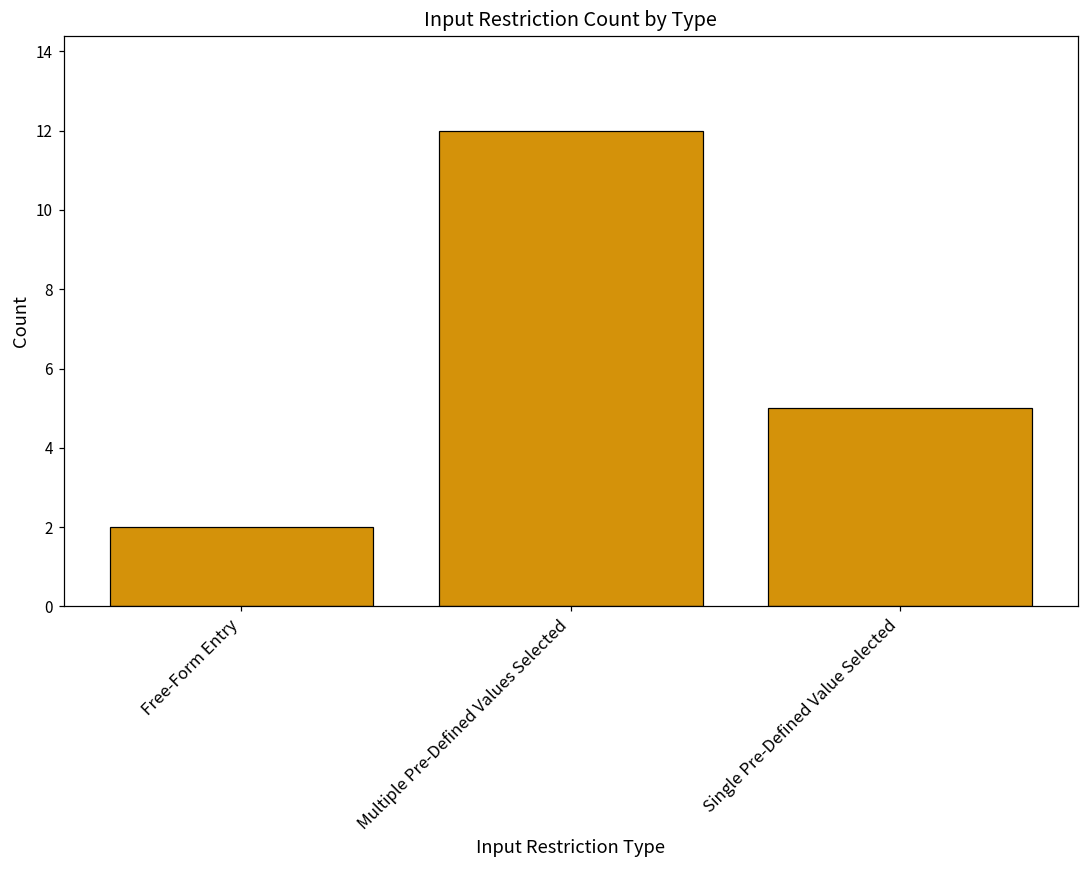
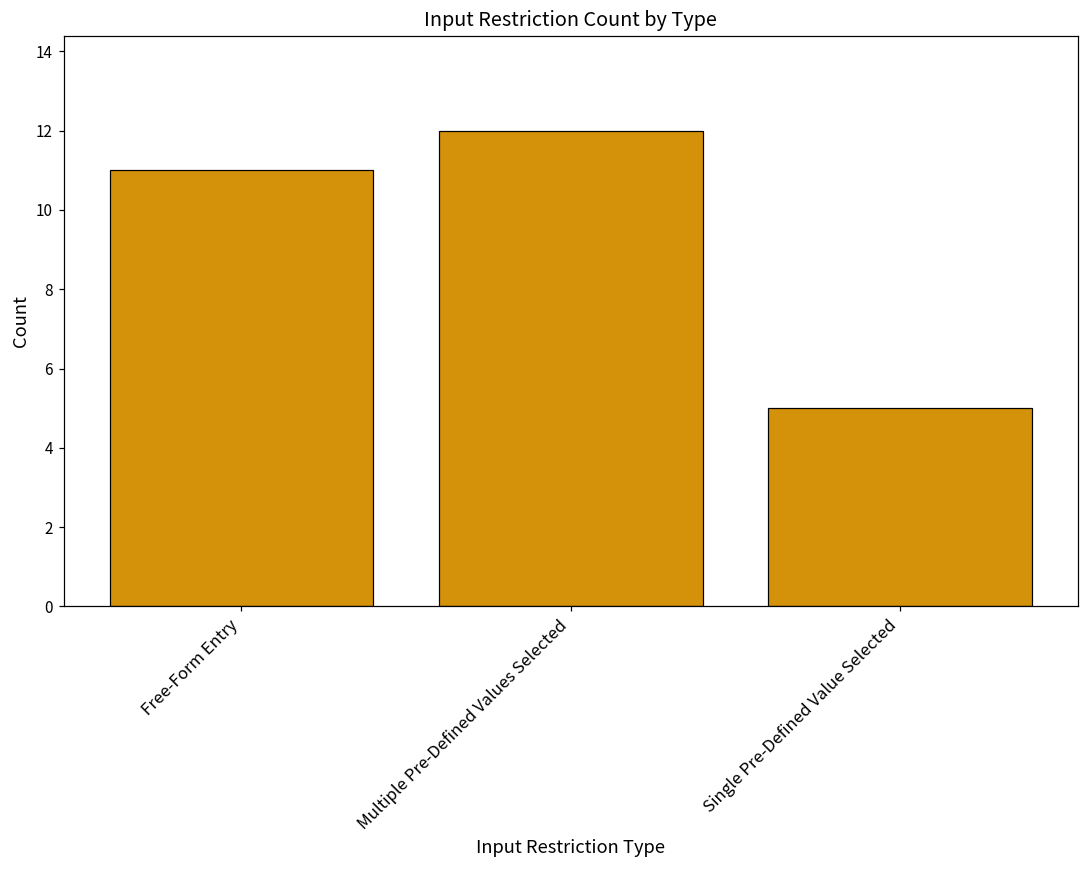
  {
-   "Free-Form Entry": 2,
+   "Free-Form Entry": 11,
    "Multiple Pre-Defined Values Selected": 12,
    "Single Pre-Defined Value Selected": 5
  }
